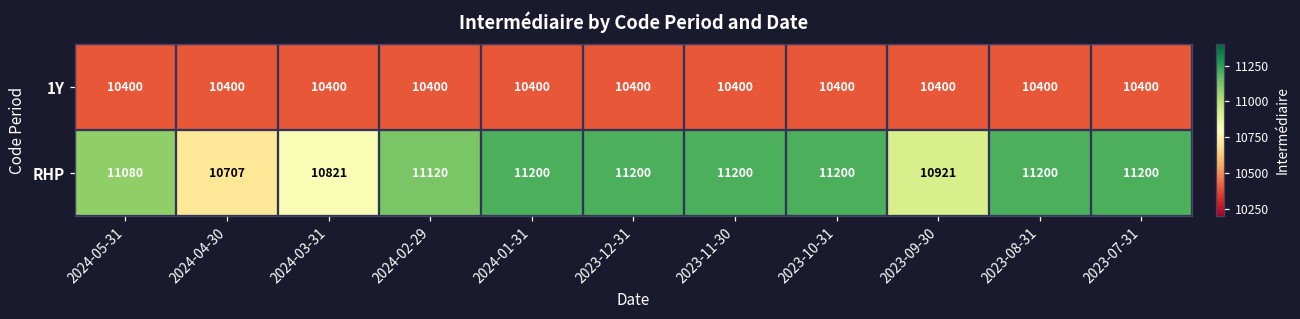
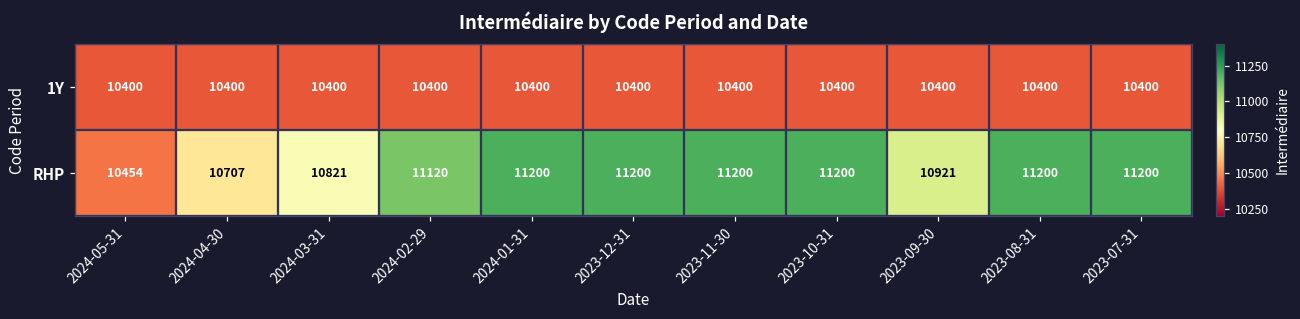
  {
    "1Y": {
      "2024-05-31": 10400,
      "2024-04-30": 10400,
      "2024-03-31": 10400,
      "2024-02-29": 10400,
      "2024-01-31": 10400,
      "2023-12-31": 10400,
      "2023-11-30": 10400,
      "2023-10-31": 10400,
      "2023-09-30": 10400,
      "2023-08-31": 10400,
      "2023-07-31": 10400
    },
    "RHP": {
-     "2024-05-31": 11080,
+     "2024-05-31": 10454,
      "2024-04-30": 10707,
      "2024-03-31": 10821,
      "2024-02-29": 11120,
      "2024-01-31": 11200,
      "2023-12-31": 11200,
      "2023-11-30": 11200,
      "2023-10-31": 11200,
      "2023-09-30": 10921,
      "2023-08-31": 11200,
      "2023-07-31": 11200
    }
  }
